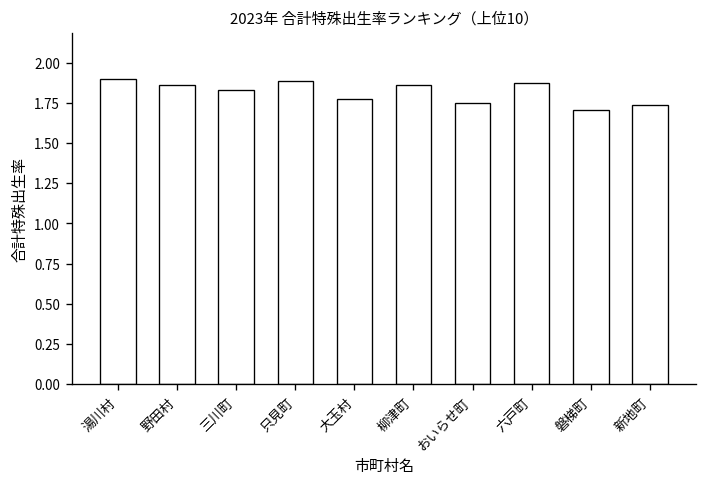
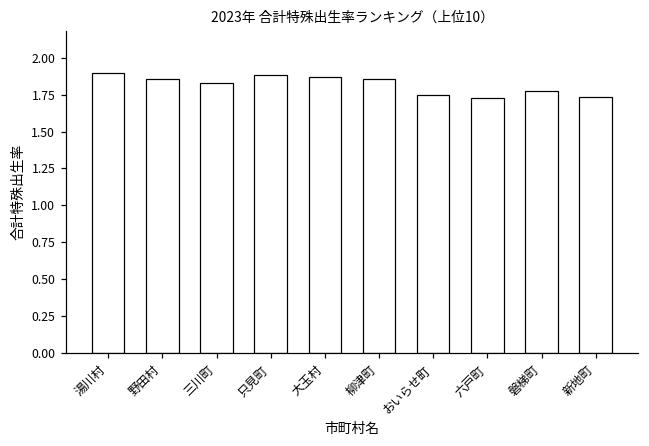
  {
    "湯川村": 1.90,
    "野田村": 1.86,
    "三川町": 1.83,
    "只見町": 1.88,
-   "大玉村": 1.77,
+   "大玉村": 1.87,
    "柳津町": 1.86,
    "おいらせ町": 1.75,
-   "六戸町": 1.87,
-   "磐梯町": 1.71,
+   "六戸町": 1.73,
+   "磐梯町": 1.78,
    "新地町": 1.73
  }
